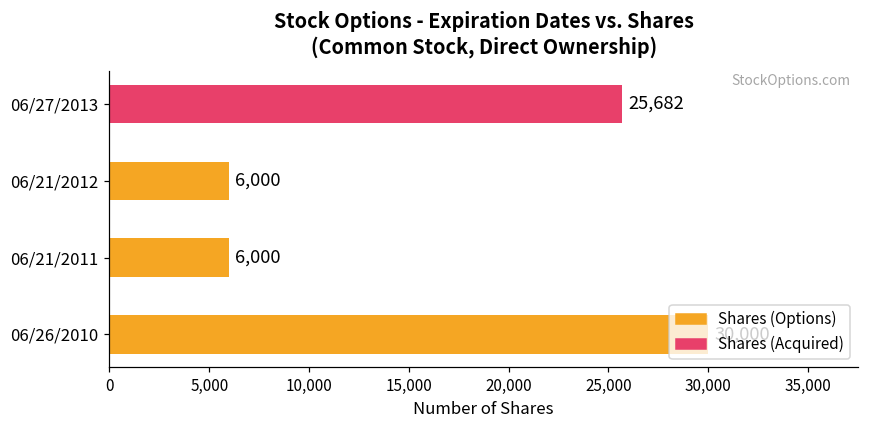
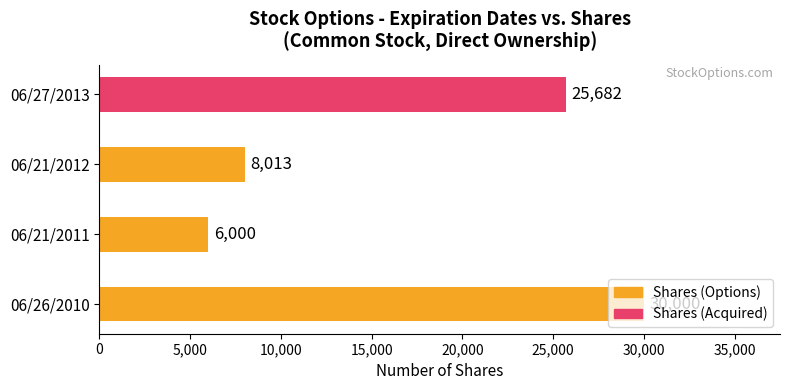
  {
    "06/27/2013": "25,682",
-   "06/21/2012": "6,000",
+   "06/21/2012": "8,013",
    "06/21/2011": "6,000"
  }
